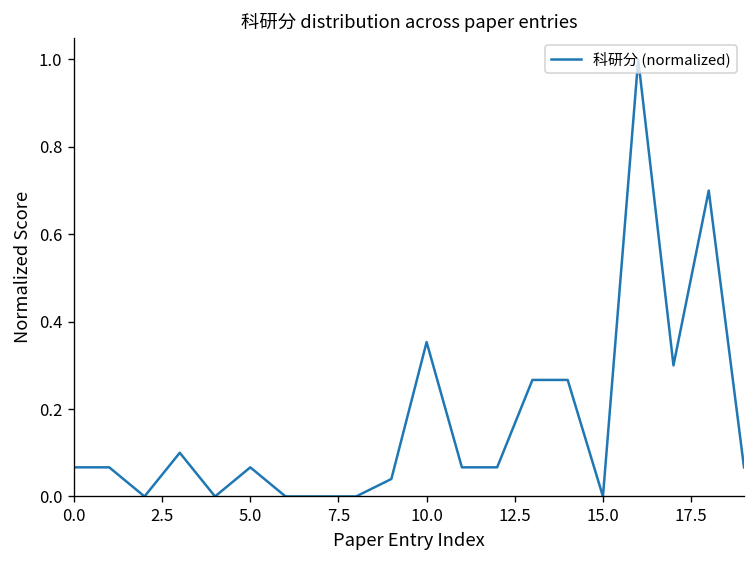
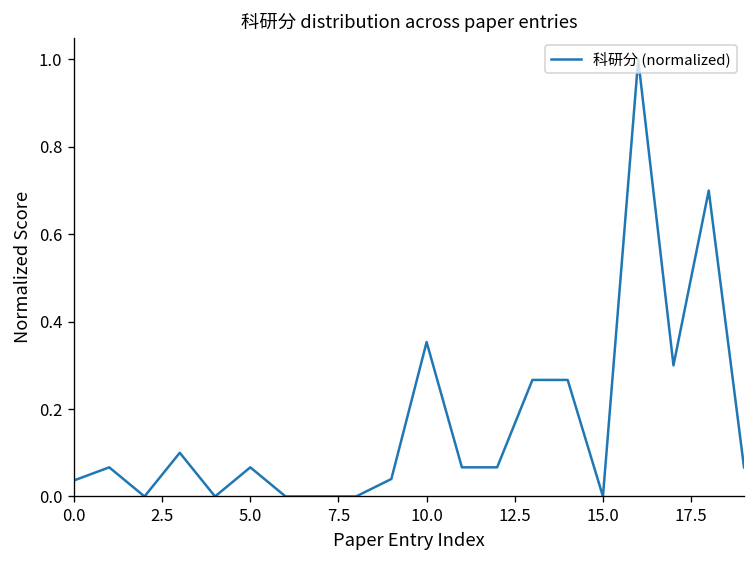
  {
-   "0.0": 0.07,
+   "0.0": 0.04,
    "5.0": 0.07,
    "10.0": 0.35,
    "15.0": 0.00
  }
